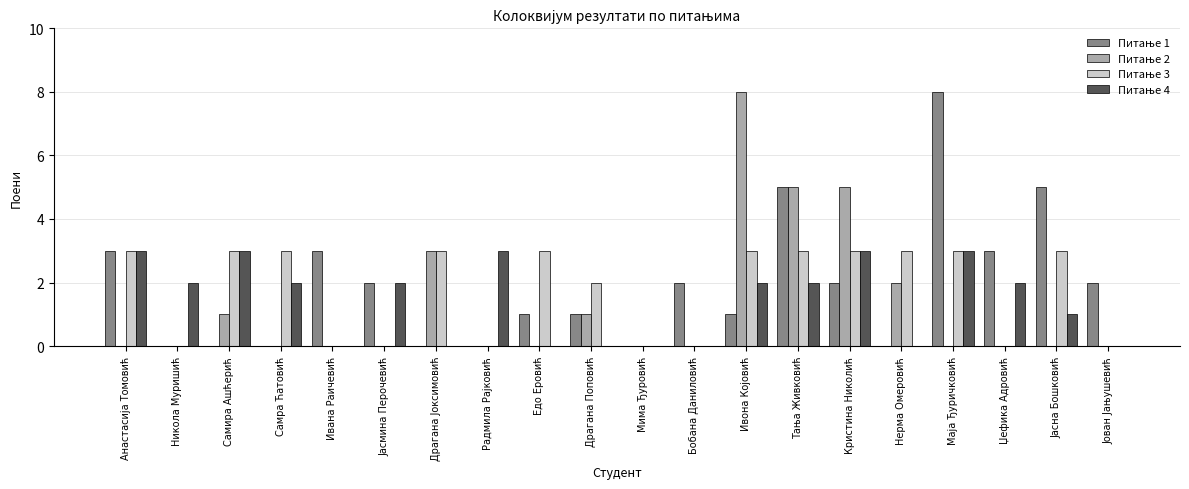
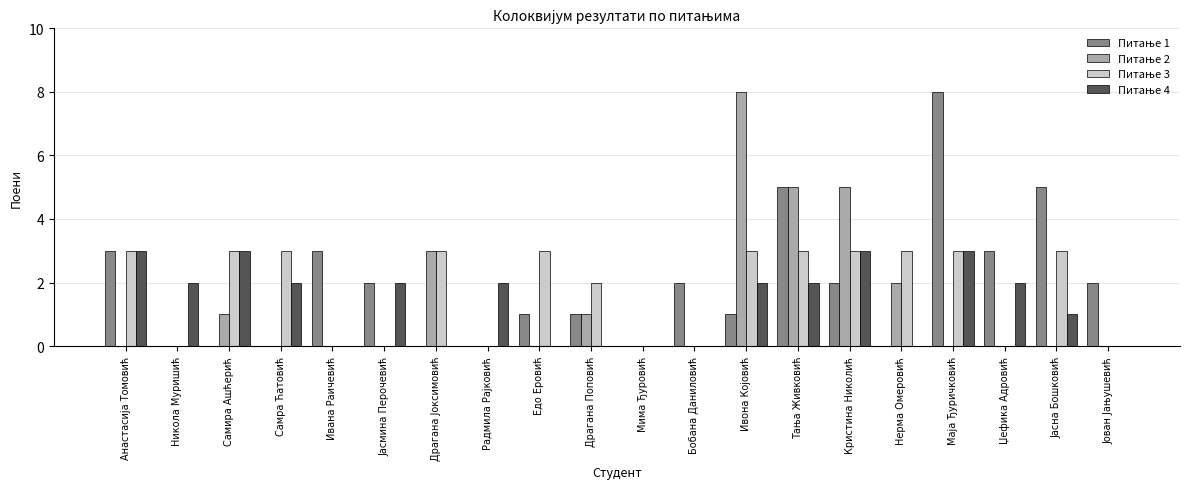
  {
    "Питање 4": {
      "Анастасија Томовић": 3,
      "Никола Муришић": 2,
      "Самира Ашћерић": 3,
      "Самра Ћатовић": 2,
      "Ивана Раичевић": 0,
      "Јасмина Перочевић": 2,
      "Драгана Јоксимовић": 0,
-     "Радмила Рајковић": 3,
+     "Радмила Рајковић": 2,
      "Едо Еровић": 0,
      "Драгана Поповић": 0,
      "Мима Ђуровић": 0,
      "Бобана Даниловић": 0,
      "Ивона Којовић": 2,
      "Тања Живковић": 2,
      "Кристина Николић": 3,
      "Нерма Омеровић": 0,
      "Маја Ђуричковић": 3,
      "Џефика Адровић": 2,
      "Јасна Бошковић": 1,
      "Јован Јањушевић": 0
    }
  }
